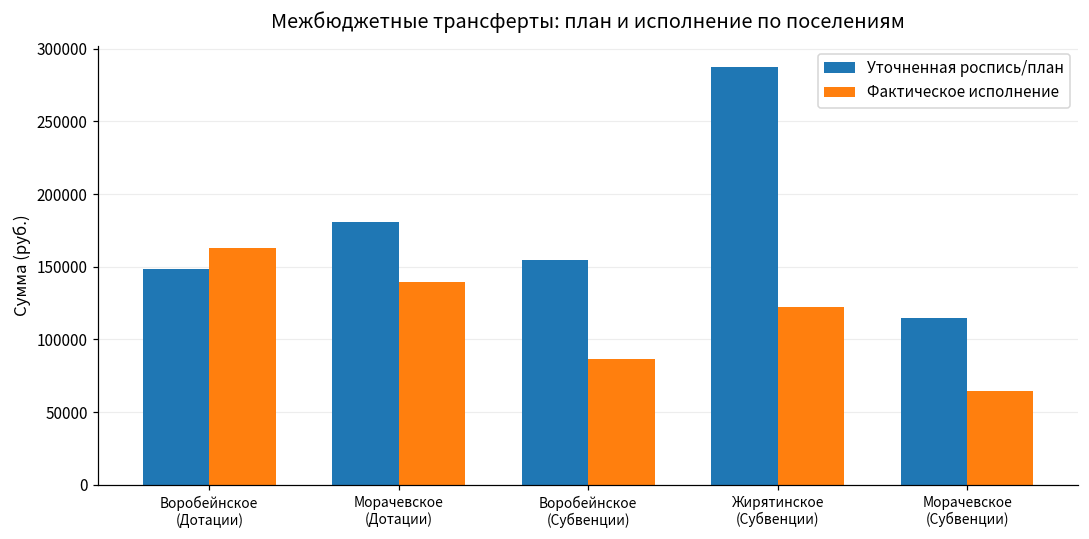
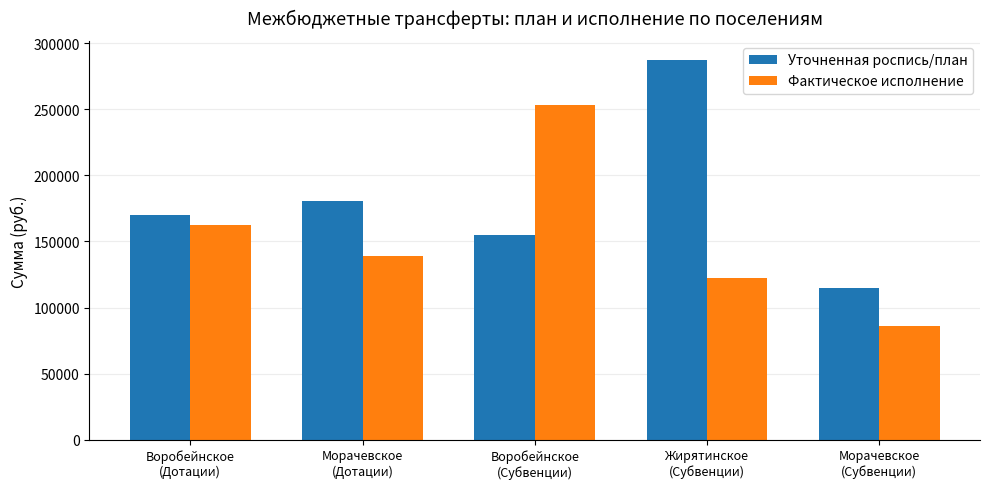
  {
    "Уточненная роспись/план": {
-     "Воробейнское (Дотации)": 149000,
+     "Воробейнское (Дотации)": 170000,
      "Морачевское (Дотации)": 181000,
      "Воробейнское (Субвенции)": 155000,
      "Жирятинское (Субвенции)": 287000,
      "Морачевское (Субвенции)": 115000
    },
    "Фактическое исполнение": {
      "Воробейнское (Дотации)": 163000,
      "Морачевское (Дотации)": 139000,
-     "Воробейнское (Субвенции)": 86000,
+     "Воробейнское (Субвенции)": 253000,
      "Жирятинское (Субвенции)": 122000,
-     "Морачевское (Субвенции)": 65000
+     "Морачевское (Субвенции)": 86000
    }
  }
